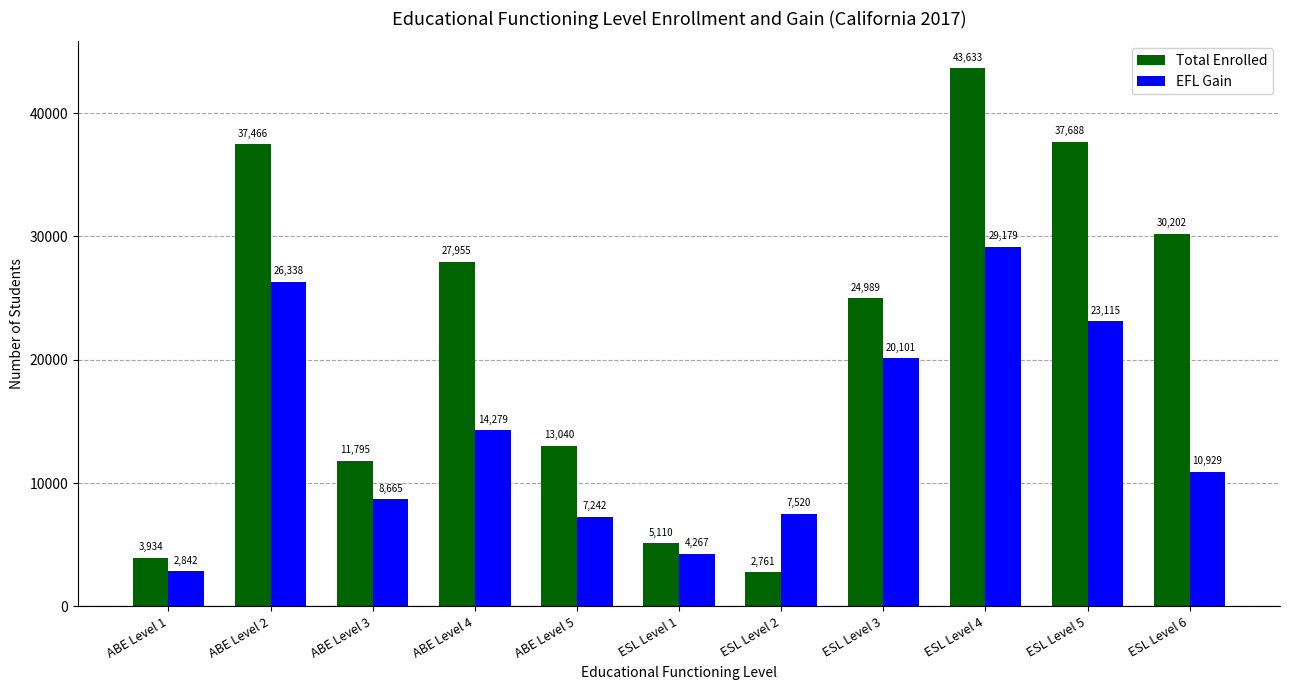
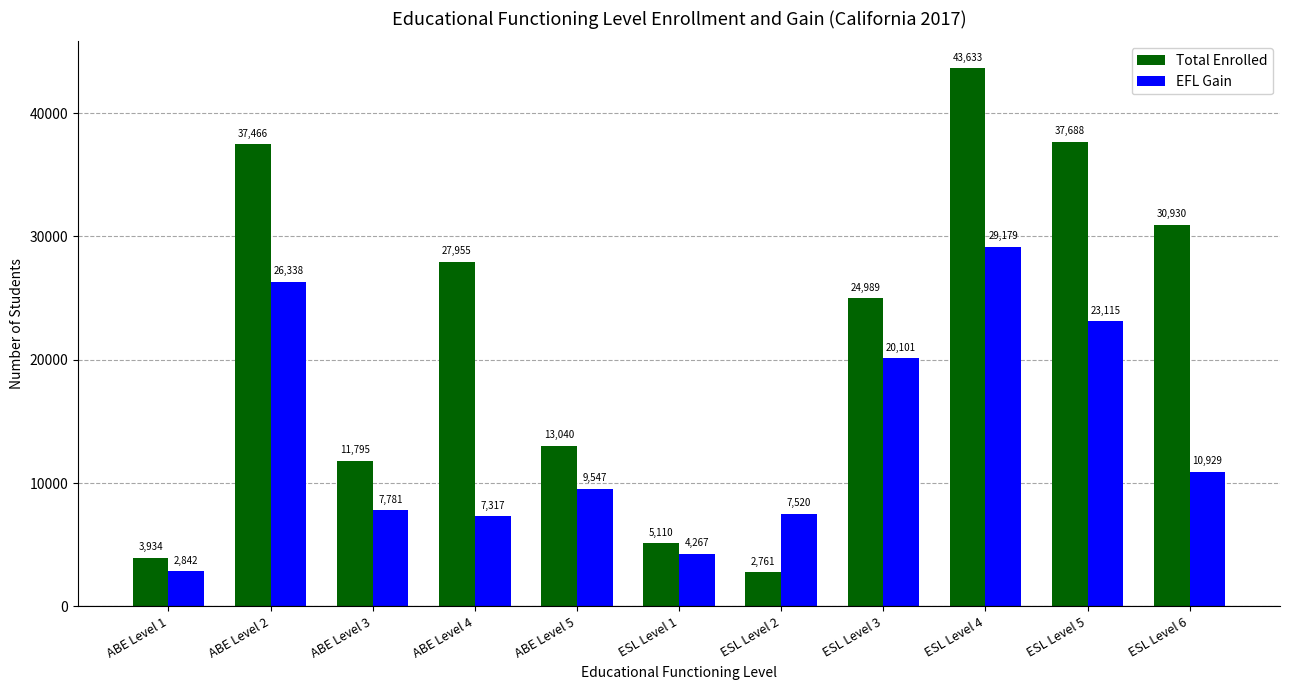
  {
    "Total Enrolled": {
      "ABE Level 1": "3,934",
      "ABE Level 2": "37,466",
      "ABE Level 3": "11,795",
      "ABE Level 4": "27,955",
      "ABE Level 5": "13,040",
      "ESL Level 1": "5,110",
      "ESL Level 2": "2,761",
      "ESL Level 3": "24,989",
      "ESL Level 4": "43,633",
      "ESL Level 5": "37,688",
-     "ESL Level 6": "30,202"
+     "ESL Level 6": "30,930"
    },
    "EFL Gain": {
      "ABE Level 1": "2,842",
      "ABE Level 2": "26,338",
-     "ABE Level 3": "8,665",
-     "ABE Level 4": "14,279",
-     "ABE Level 5": "7,242",
+     "ABE Level 3": "7,781",
+     "ABE Level 4": "7,317",
+     "ABE Level 5": "9,547",
      "ESL Level 1": "4,267",
      "ESL Level 2": "7,520",
      "ESL Level 3": "20,101",
      "ESL Level 4": "29,179",
      "ESL Level 5": "23,115",
      "ESL Level 6": "10,929"
    }
  }
